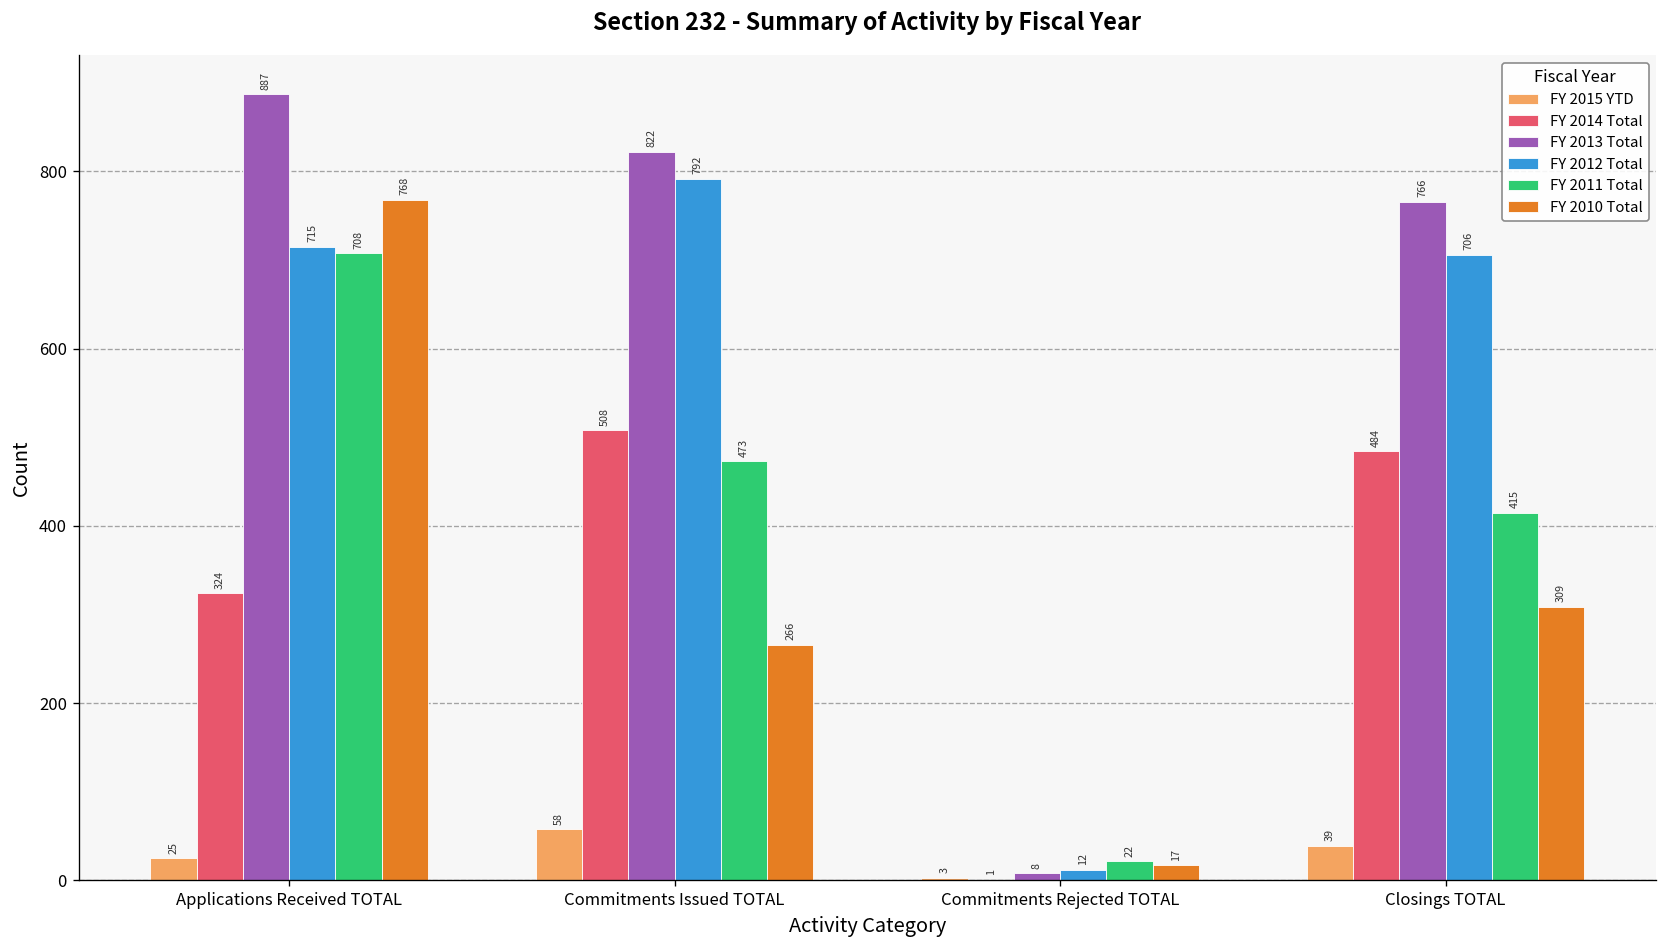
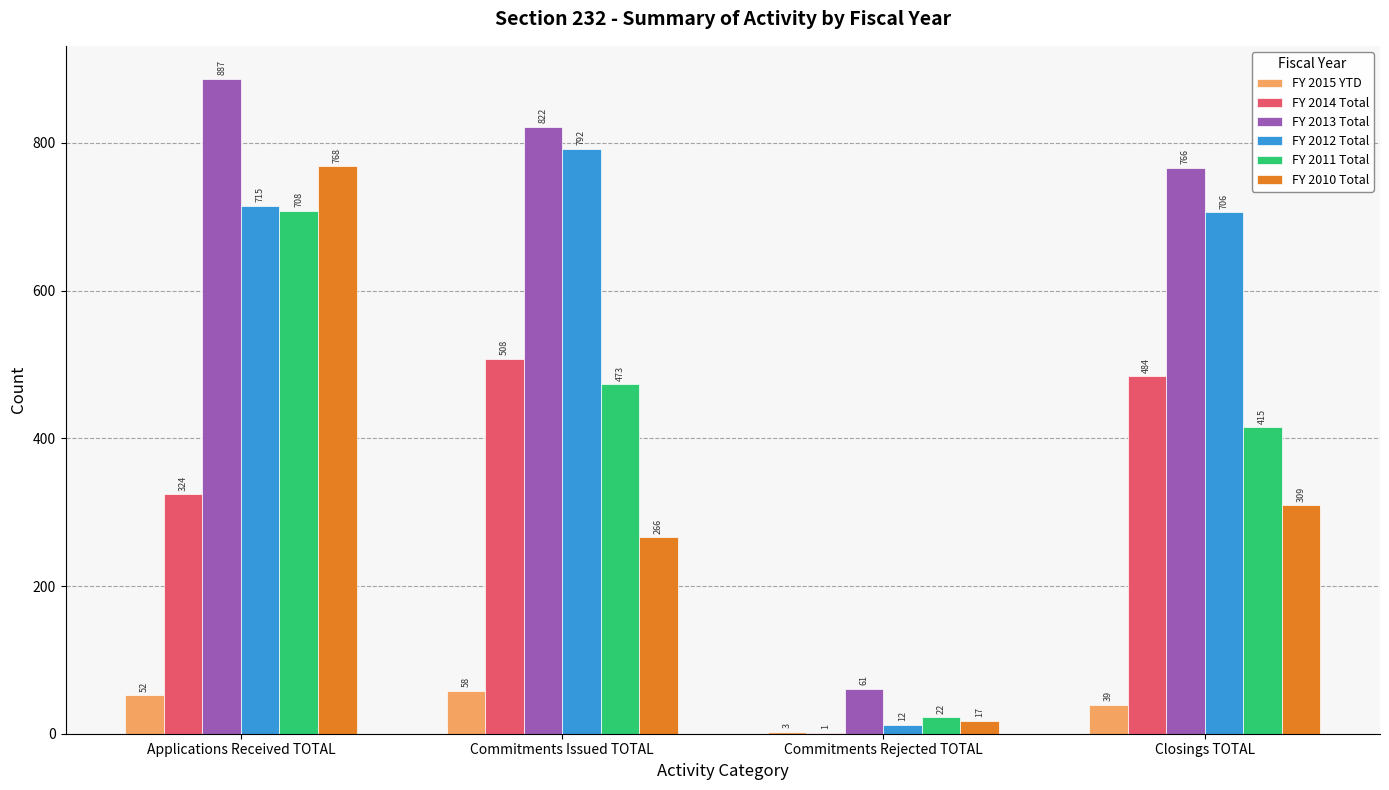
  {
    "FY 2015 YTD": {
-     "Applications Received TOTAL": 25,
+     "Applications Received TOTAL": 52,
      "Commitments Issued TOTAL": 58,
      "Commitments Rejected TOTAL": 3,
      "Closings TOTAL": 39
    },
    "FY 2014 Total": {
      "Applications Received TOTAL": 324,
      "Commitments Issued TOTAL": 508,
      "Commitments Rejected TOTAL": 1,
      "Closings TOTAL": 484
    },
    "FY 2013 Total": {
      "Applications Received TOTAL": 887,
      "Commitments Issued TOTAL": 822,
-     "Commitments Rejected TOTAL": 8,
+     "Commitments Rejected TOTAL": 61,
      "Closings TOTAL": 766
    },
    "FY 2012 Total": {
      "Applications Received TOTAL": 715,
      "Commitments Issued TOTAL": 792,
      "Commitments Rejected TOTAL": 12,
      "Closings TOTAL": 706
    },
    "FY 2011 Total": {
      "Applications Received TOTAL": 708,
      "Commitments Issued TOTAL": 473,
      "Commitments Rejected TOTAL": 22,
      "Closings TOTAL": 415
    },
    "FY 2010 Total": {
      "Applications Received TOTAL": 768,
      "Commitments Issued TOTAL": 266,
      "Commitments Rejected TOTAL": 17,
      "Closings TOTAL": 309
    }
  }
